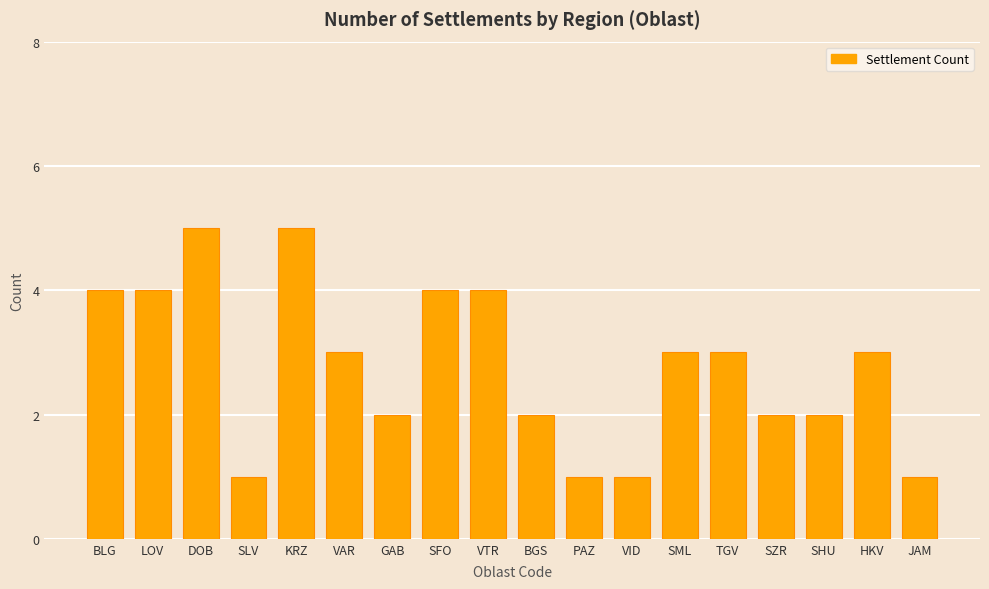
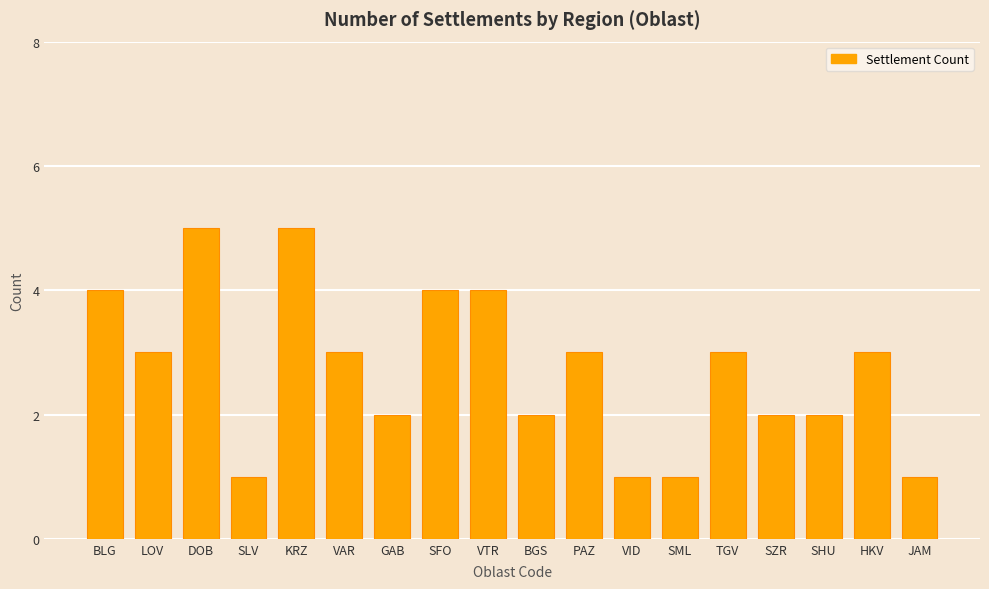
  {
    "BLG": 4,
-   "LOV": 4,
+   "LOV": 3,
    "DOB": 5,
    "SLV": 1,
    "KRZ": 5,
    "VAR": 3,
    "GAB": 2,
    "SFO": 4,
    "VTR": 4,
    "BGS": 2,
-   "PAZ": 1,
+   "PAZ": 3,
    "VID": 1,
-   "SML": 3,
+   "SML": 1,
    "TGV": 3,
    "SZR": 2,
    "SHU": 2,
    "HKV": 3,
    "JAM": 1
  }
